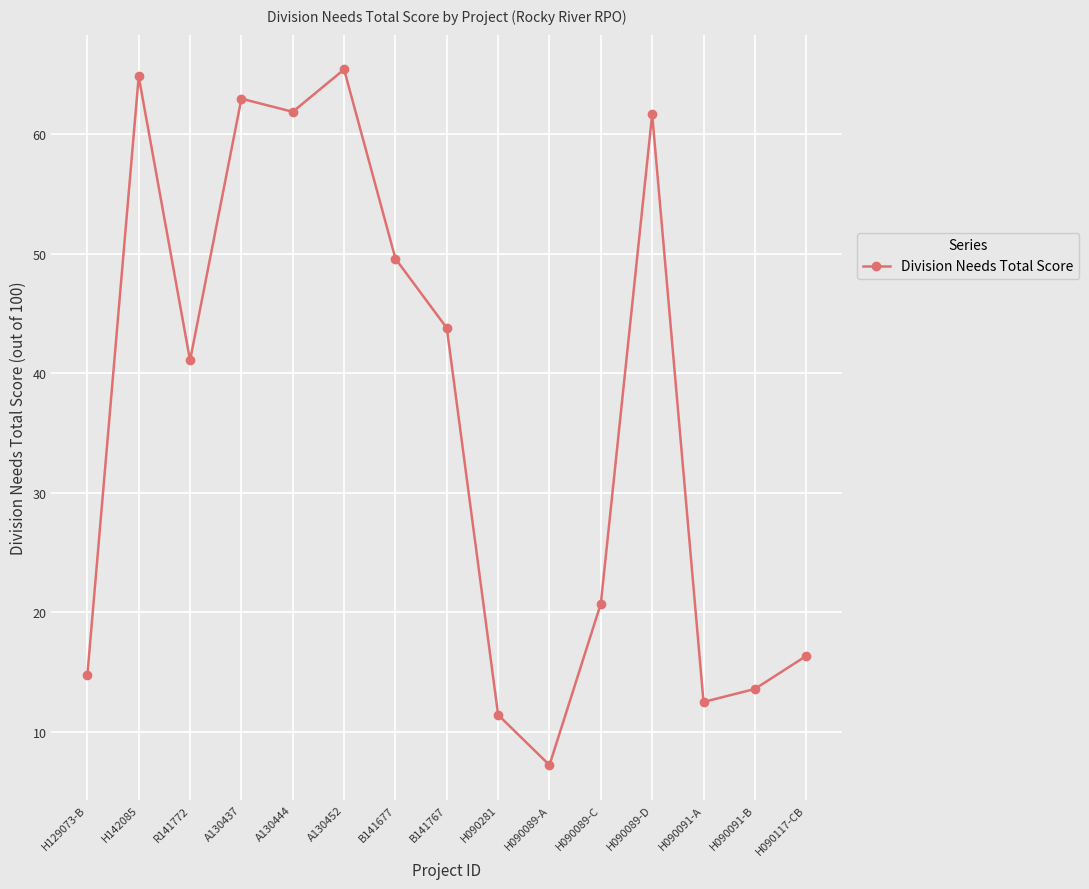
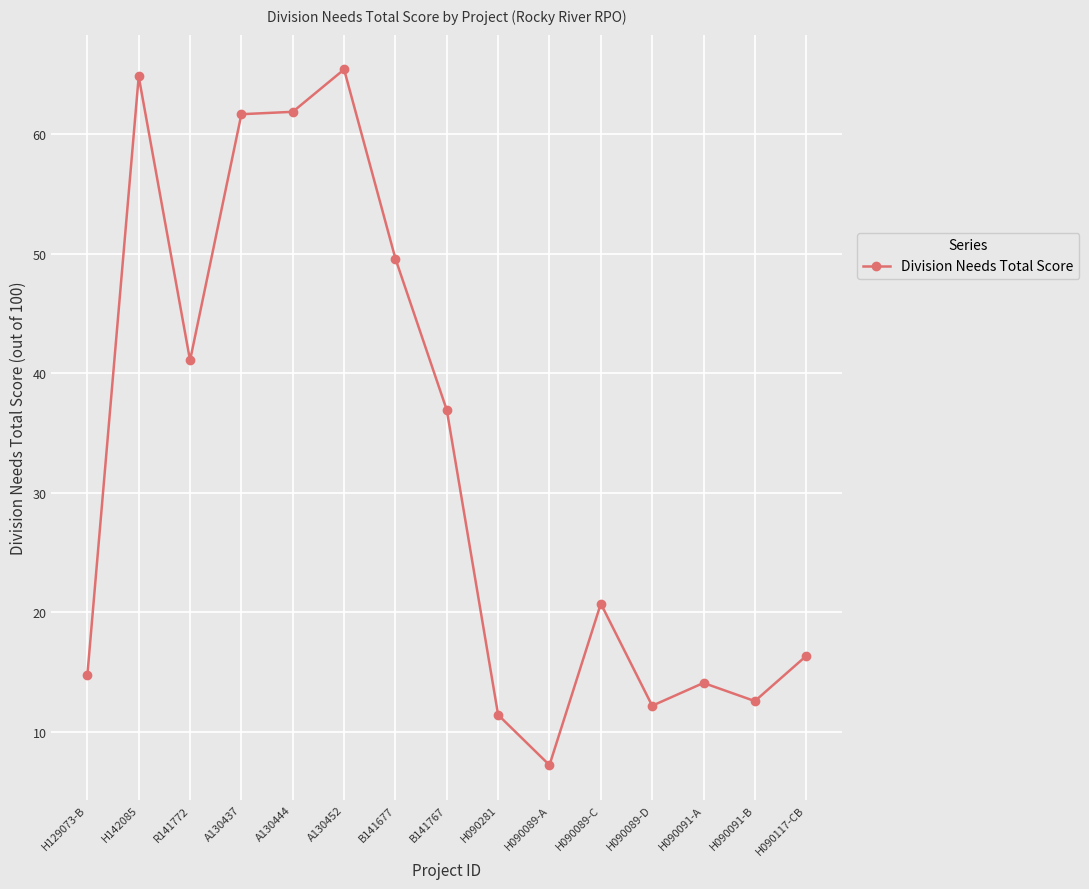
  {
    "H129073-B": 14.7,
    "H142085": 64.9,
    "R141772": 41.1,
-   "A130437": 63.0,
+   "A130437": 61.7,
    "A130444": 61.9,
    "A130452": 65.5,
    "B141677": 49.6,
-   "B141767": 43.8,
+   "B141767": 36.9,
    "H090281": 11.4,
    "H090089-A": 7.2,
    "H090089-C": 20.7,
-   "H090089-D": 61.7,
-   "H090091-A": 12.5,
-   "H090091-B": 13.6,
+   "H090089-D": 12.2,
+   "H090091-A": 14.1,
+   "H090091-B": 12.5,
    "H090117-CB": 16.3
  }
